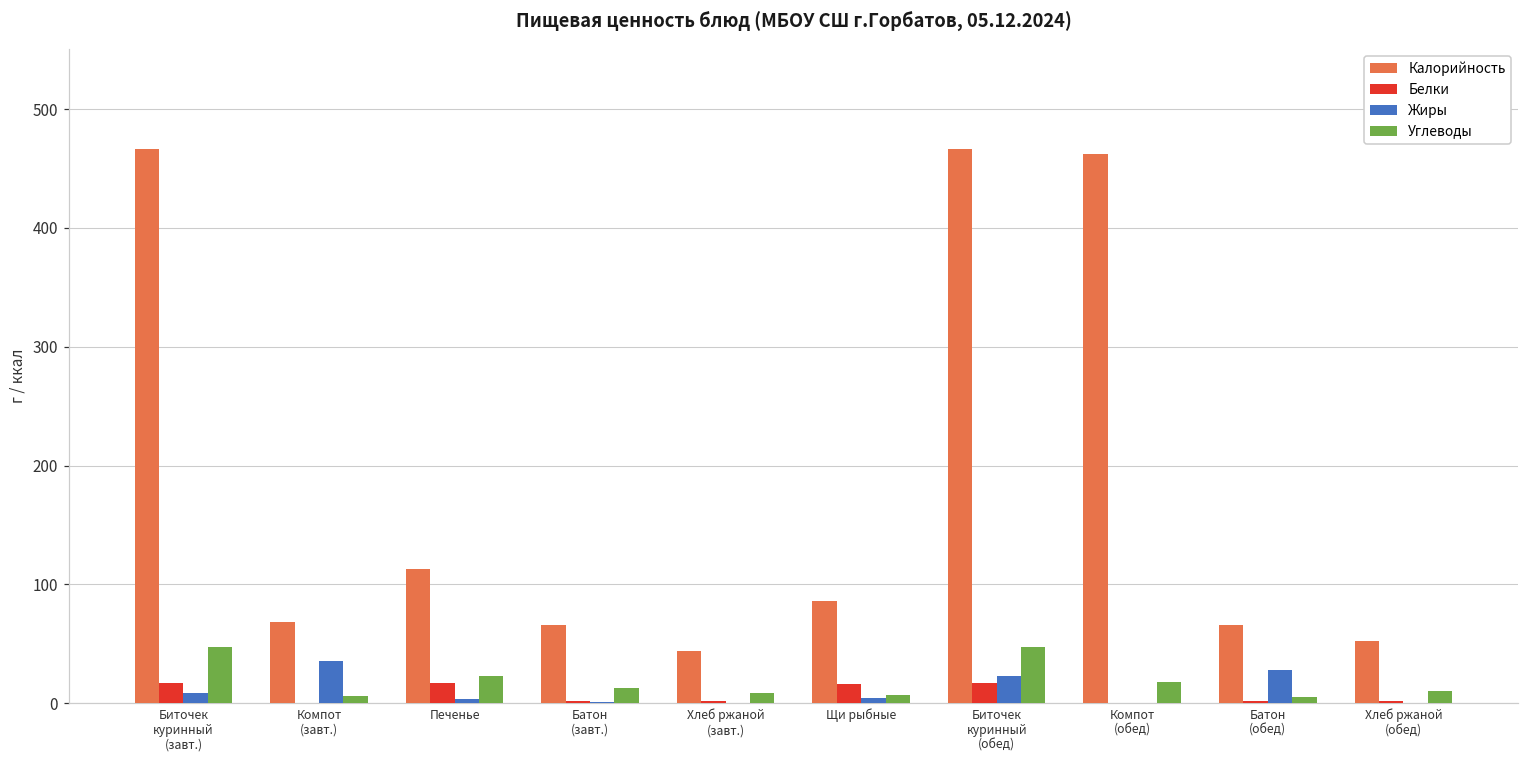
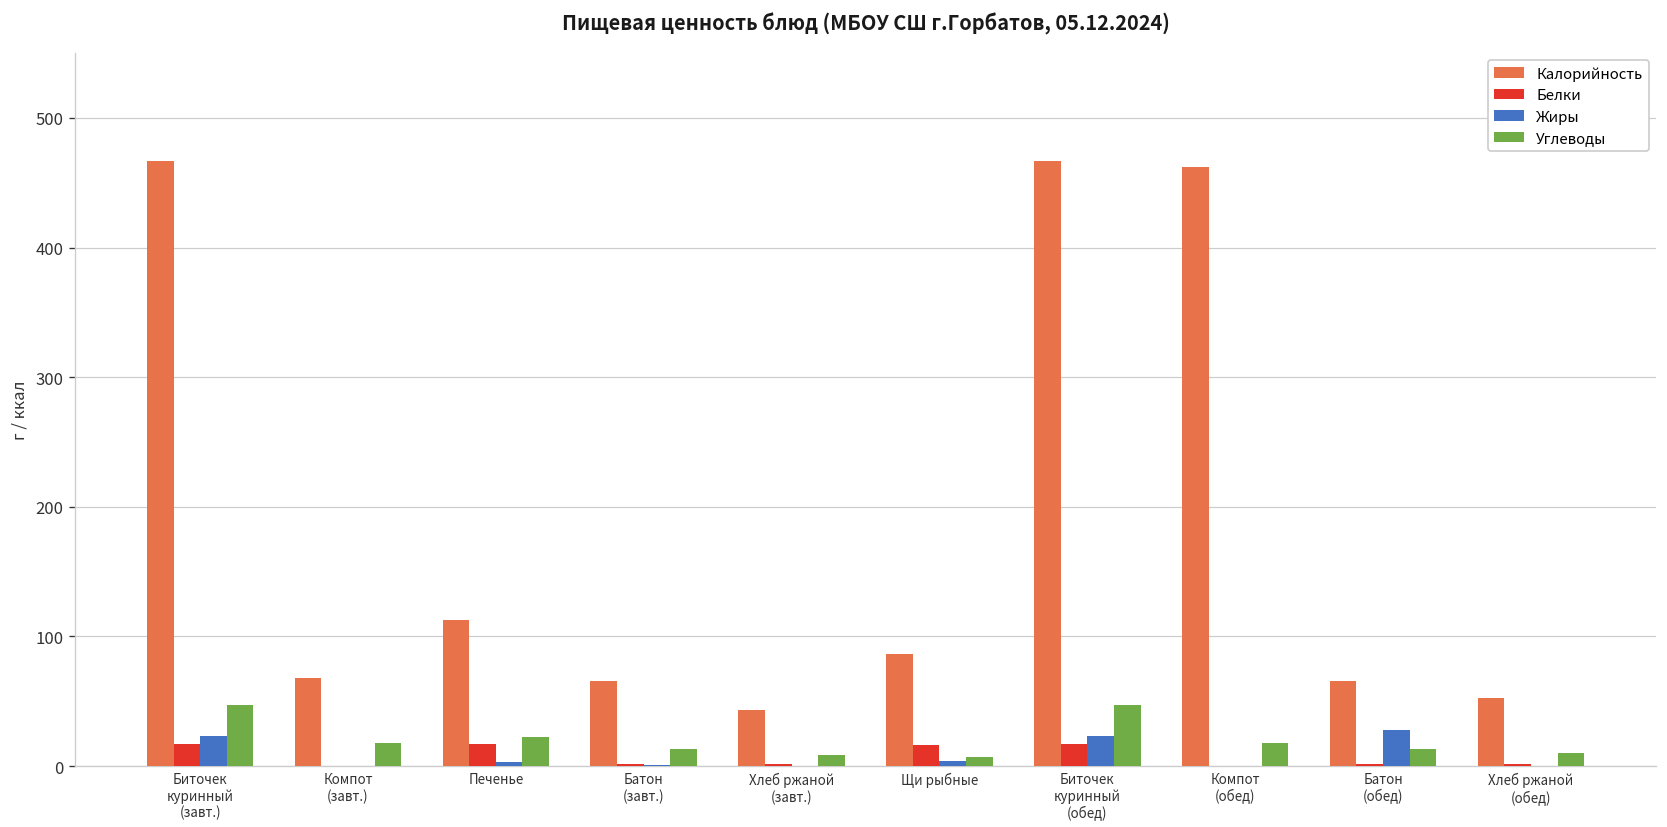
  {
    "Калорийность": {
      "Биточек куринный (завт.)": 467,
      "Компот (завт.)": 68,
      "Печенье": 113,
      "Батон (завт.)": 66,
      "Хлеб ржаной (завт.)": 44,
      "Щи рыбные": 86,
      "Биточек куринный (обед)": 467,
      "Компот (обед)": 463,
      "Батон (обед)": 66,
      "Хлеб ржаной (обед)": 52
    },
    "Белки": {
      "Биточек куринный (завт.)": 17,
      "Печенье": 17,
      "Щи рыбные": 16,
      "Биточек куринный (обед)": 17
    },
    "Жиры": {
-     "Биточек куринный (завт.)": 9,
-     "Компот (завт.)": 35,
+     "Биточек куринный (завт.)": 23,
+     "Компот (завт.)": 0,
      "Печенье": 4,
      "Щи рыбные": 4,
      "Биточек куринный (обед)": 23,
      "Компот (обед)": 0,
      "Батон (обед)": 28
    },
    "Углеводы": {
      "Биточек куринный (завт.)": 47,
-     "Компот (завт.)": 6,
+     "Компот (завт.)": 18,
      "Печенье": 23,
      "Батон (завт.)": 13,
      "Хлеб ржаной (завт.)": 8,
      "Щи рыбные": 7,
      "Биточек куринный (обед)": 47,
      "Компот (обед)": 18,
-     "Батон (обед)": 5,
+     "Батон (обед)": 13,
      "Хлеб ржаной (обед)": 10
    }
  }
